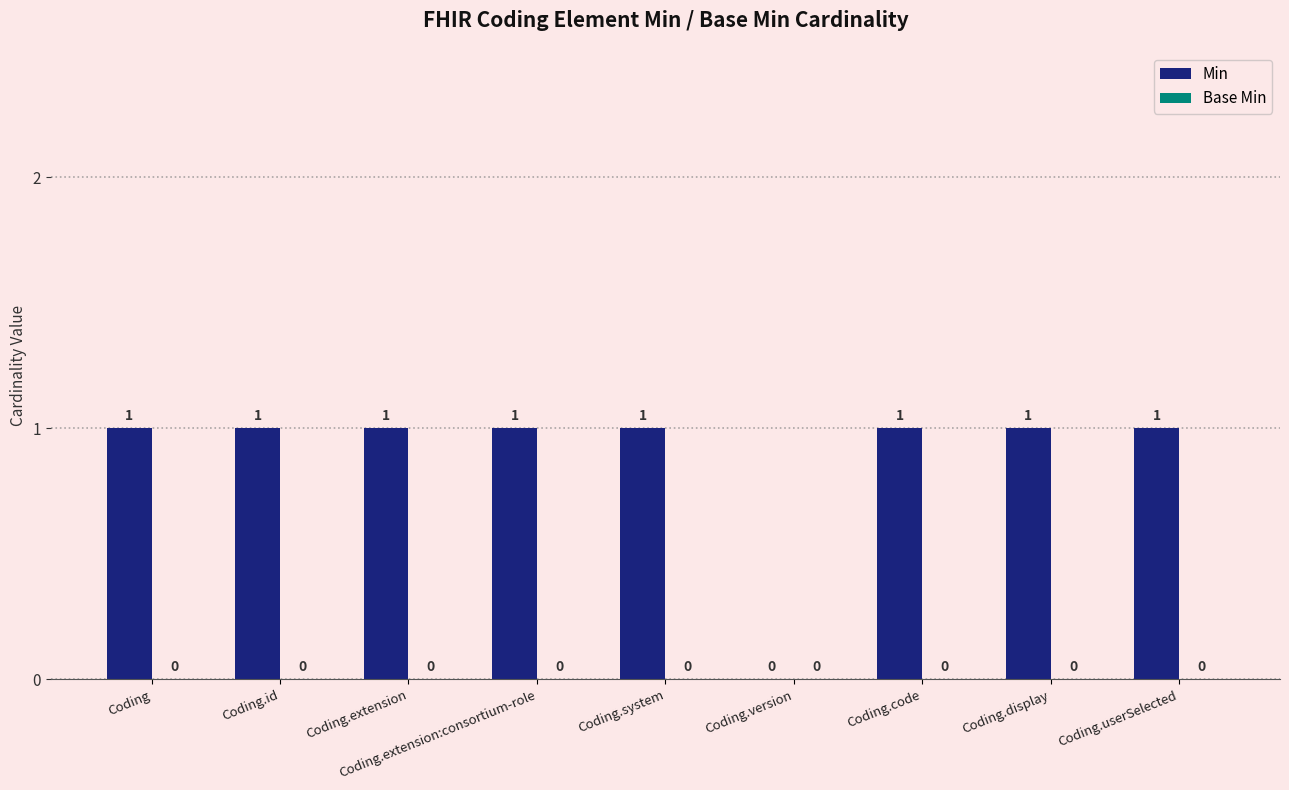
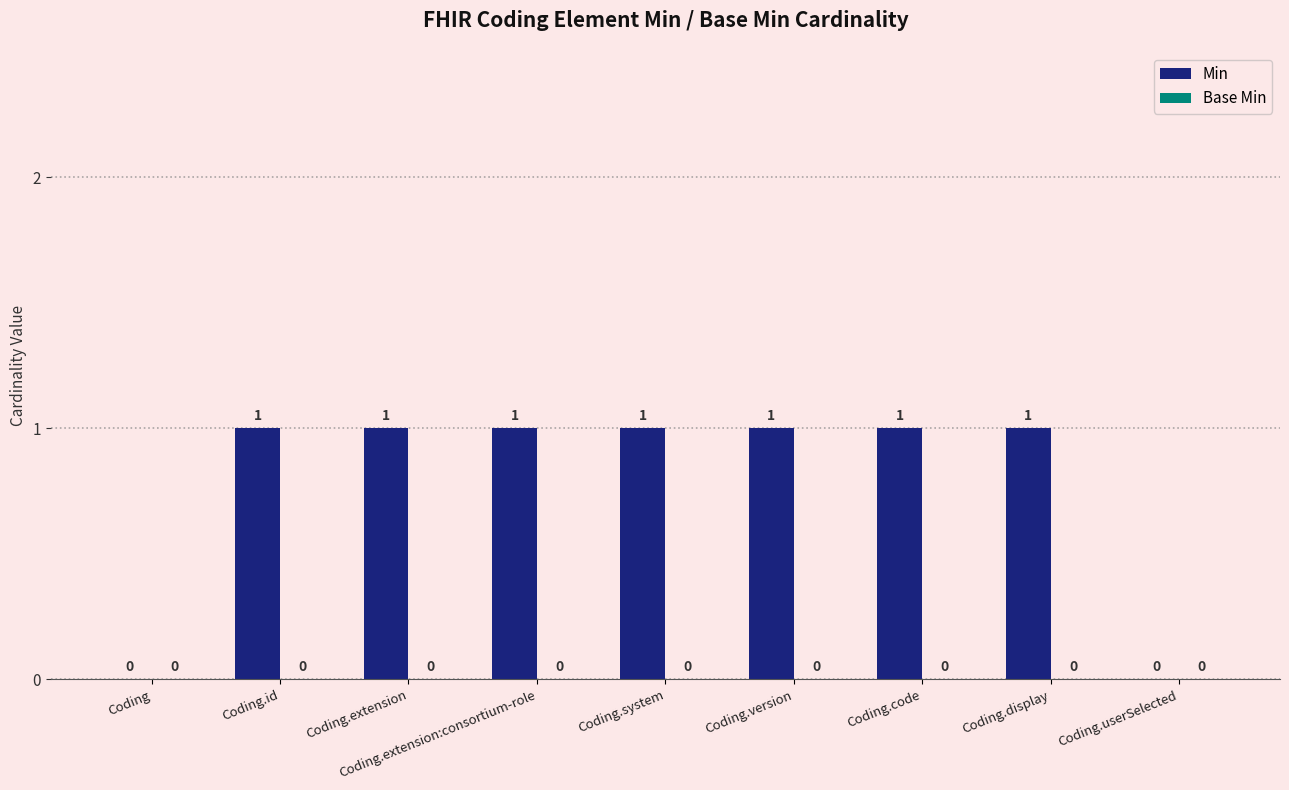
  {
    "Min": {
-     "Coding": 1,
+     "Coding": 0,
      "Coding.id": 1,
      "Coding.extension": 1,
      "Coding.extension:consortium-role": 1,
      "Coding.system": 1,
-     "Coding.version": 0,
+     "Coding.version": 1,
      "Coding.code": 1,
      "Coding.display": 1,
-     "Coding.userSelected": 1
+     "Coding.userSelected": 0
    },
    "Base Min": {
      "Coding": 0,
      "Coding.id": 0,
      "Coding.extension": 0,
      "Coding.extension:consortium-role": 0,
      "Coding.system": 0,
      "Coding.version": 0,
      "Coding.code": 0,
      "Coding.display": 0,
      "Coding.userSelected": 0
    }
  }
